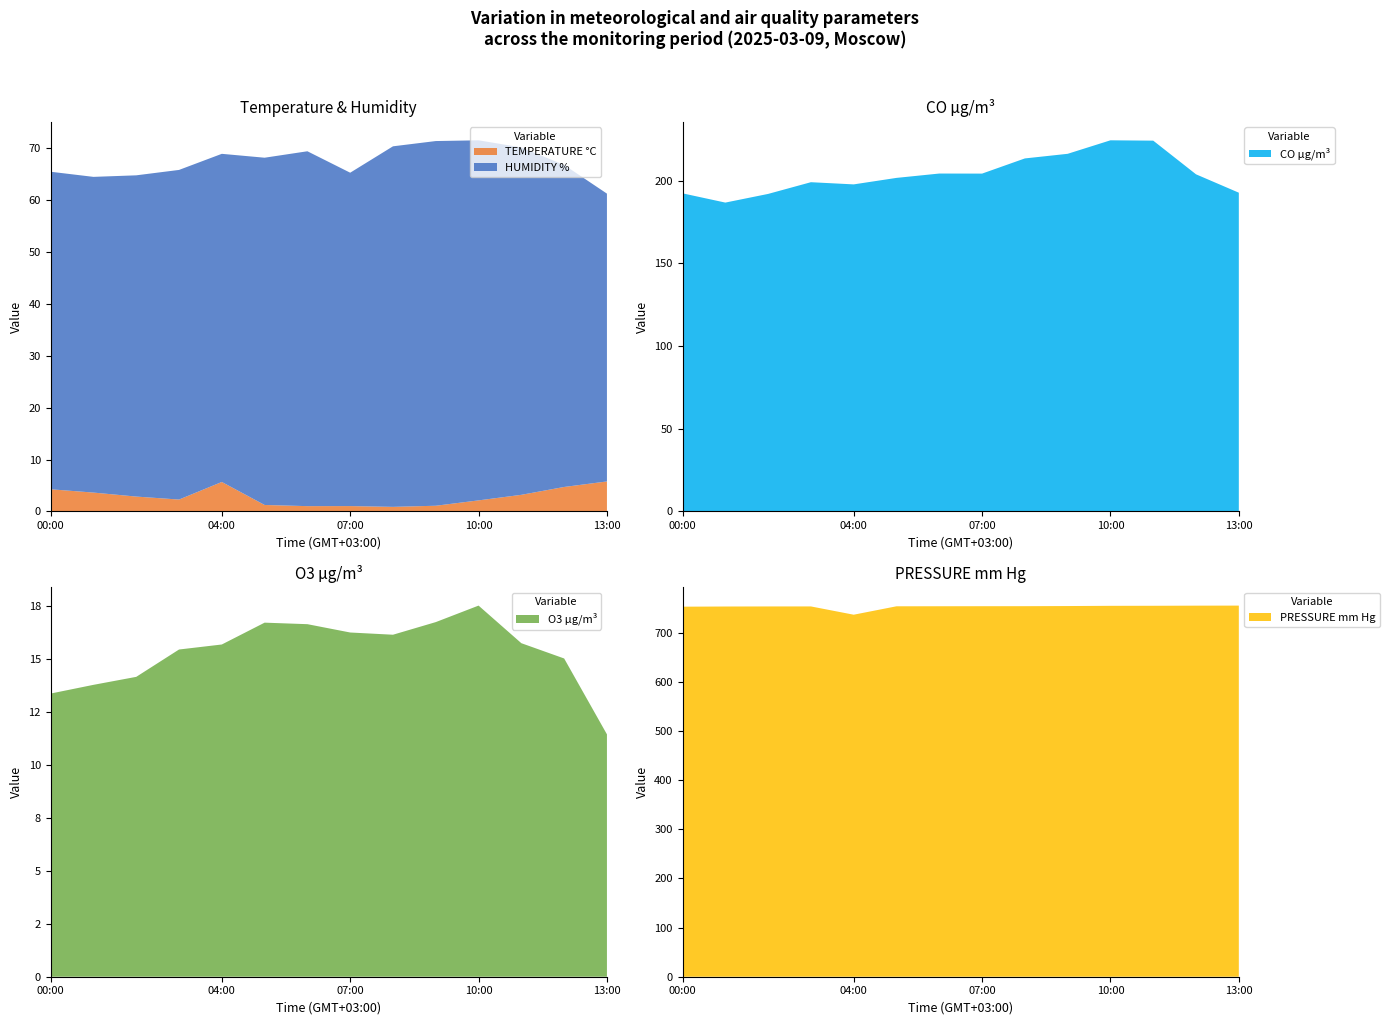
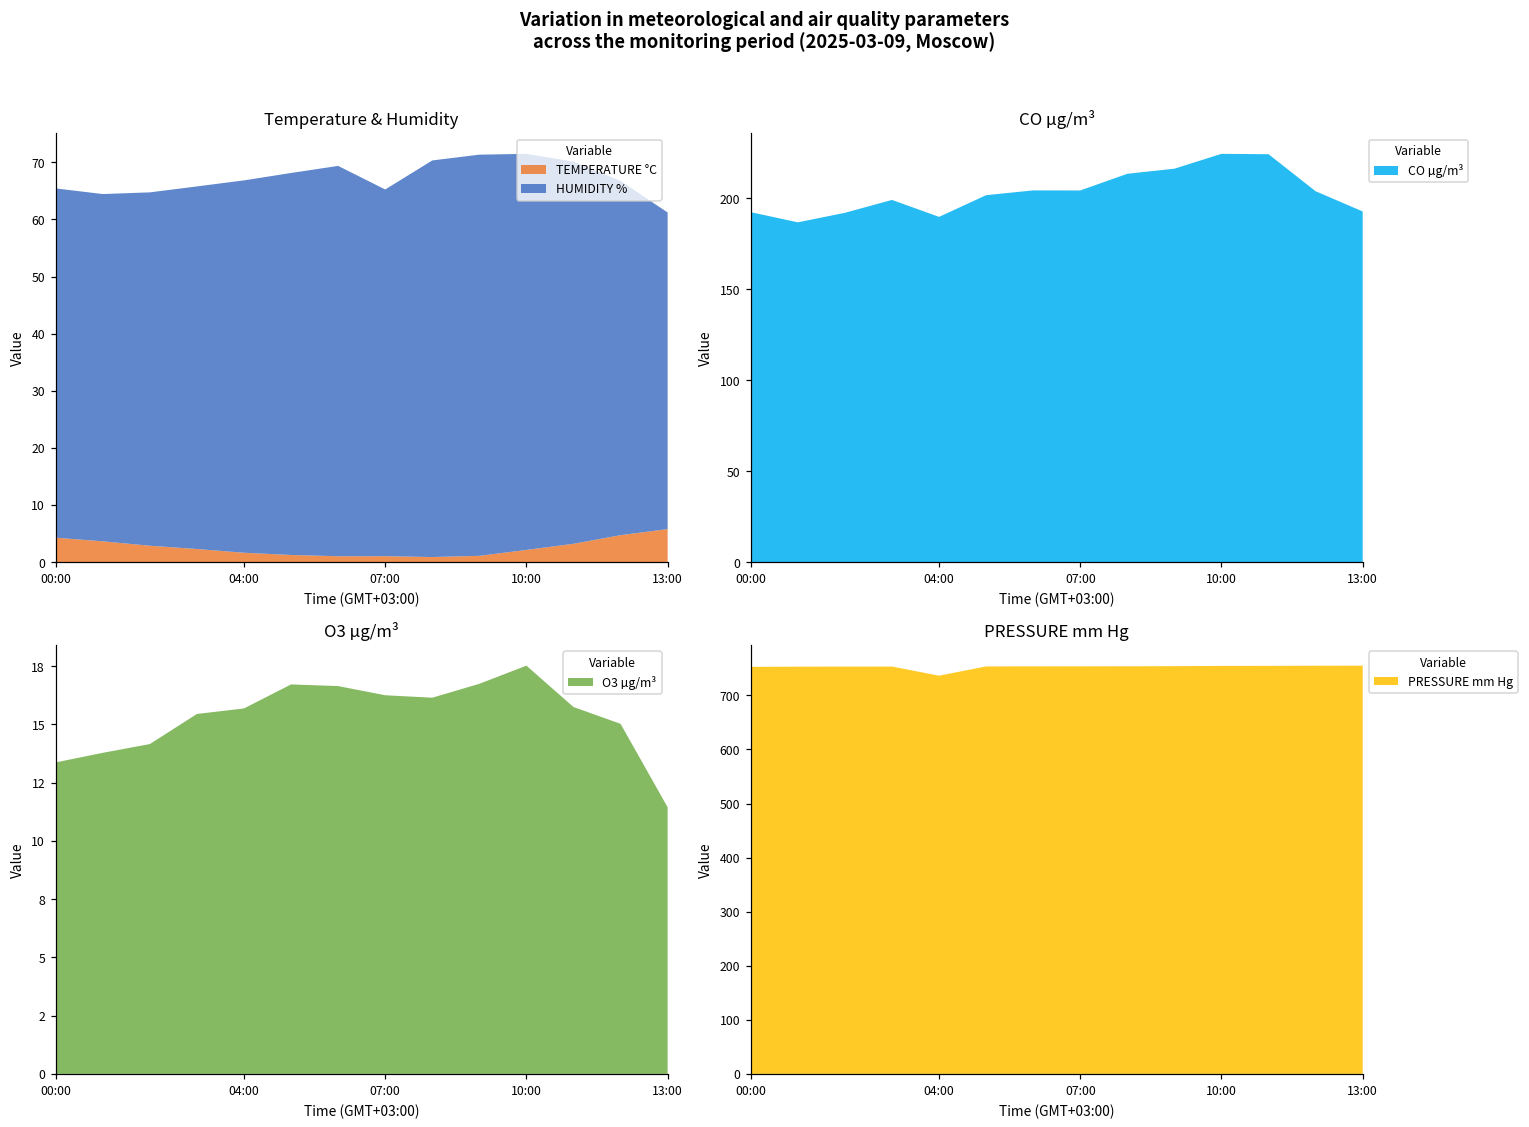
  {
    "Temperature & Humidity": {
      "TEMPERATURE °C": {
        "00:00": 4,
-       "04:00": 6,
+       "04:00": 2,
        "07:00": 1,
        "10:00": 2,
        "13:00": 6
      },
      "HUMIDITY %": {
        "00:00": 61,
-       "04:00": 63,
+       "04:00": 65,
        "07:00": 64,
        "13:00": 55
      }
    },
    "CO µg/m³": {
      "00:00": 192,
-     "04:00": 198,
+     "04:00": 190,
      "07:00": 204,
      "10:00": 224,
      "13:00": 193
    },
    "PRESSURE mm Hg": {
      "00:00": 750,
      "04:00": 740,
      "07:00": 750,
      "10:00": 750,
      "13:00": 760
    }
  }
